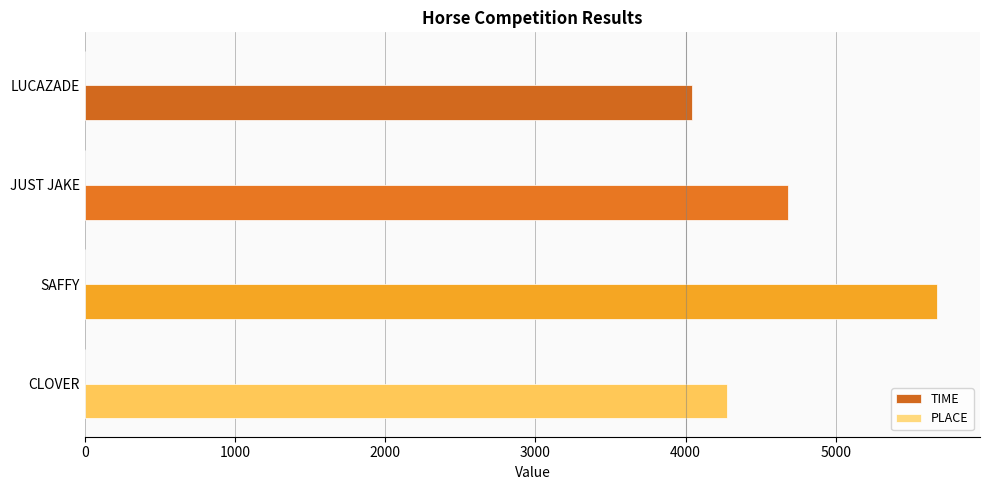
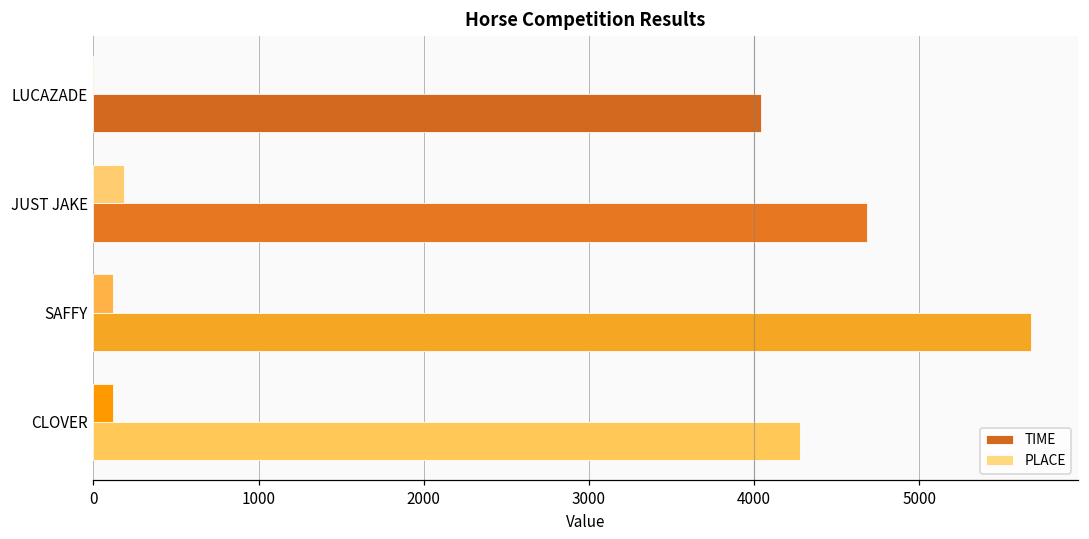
  {
    "TIME": {
      "LUCAZADE": 4040,
      "JUST JAKE": 4680,
      "SAFFY": 5680,
      "CLOVER": 4280
    },
    "PLACE": {
-     "JUST JAKE": 0,
-     "SAFFY": 0,
-     "CLOVER": 0
+     "JUST JAKE": 180,
+     "SAFFY": 120,
+     "CLOVER": 120
    }
  }
